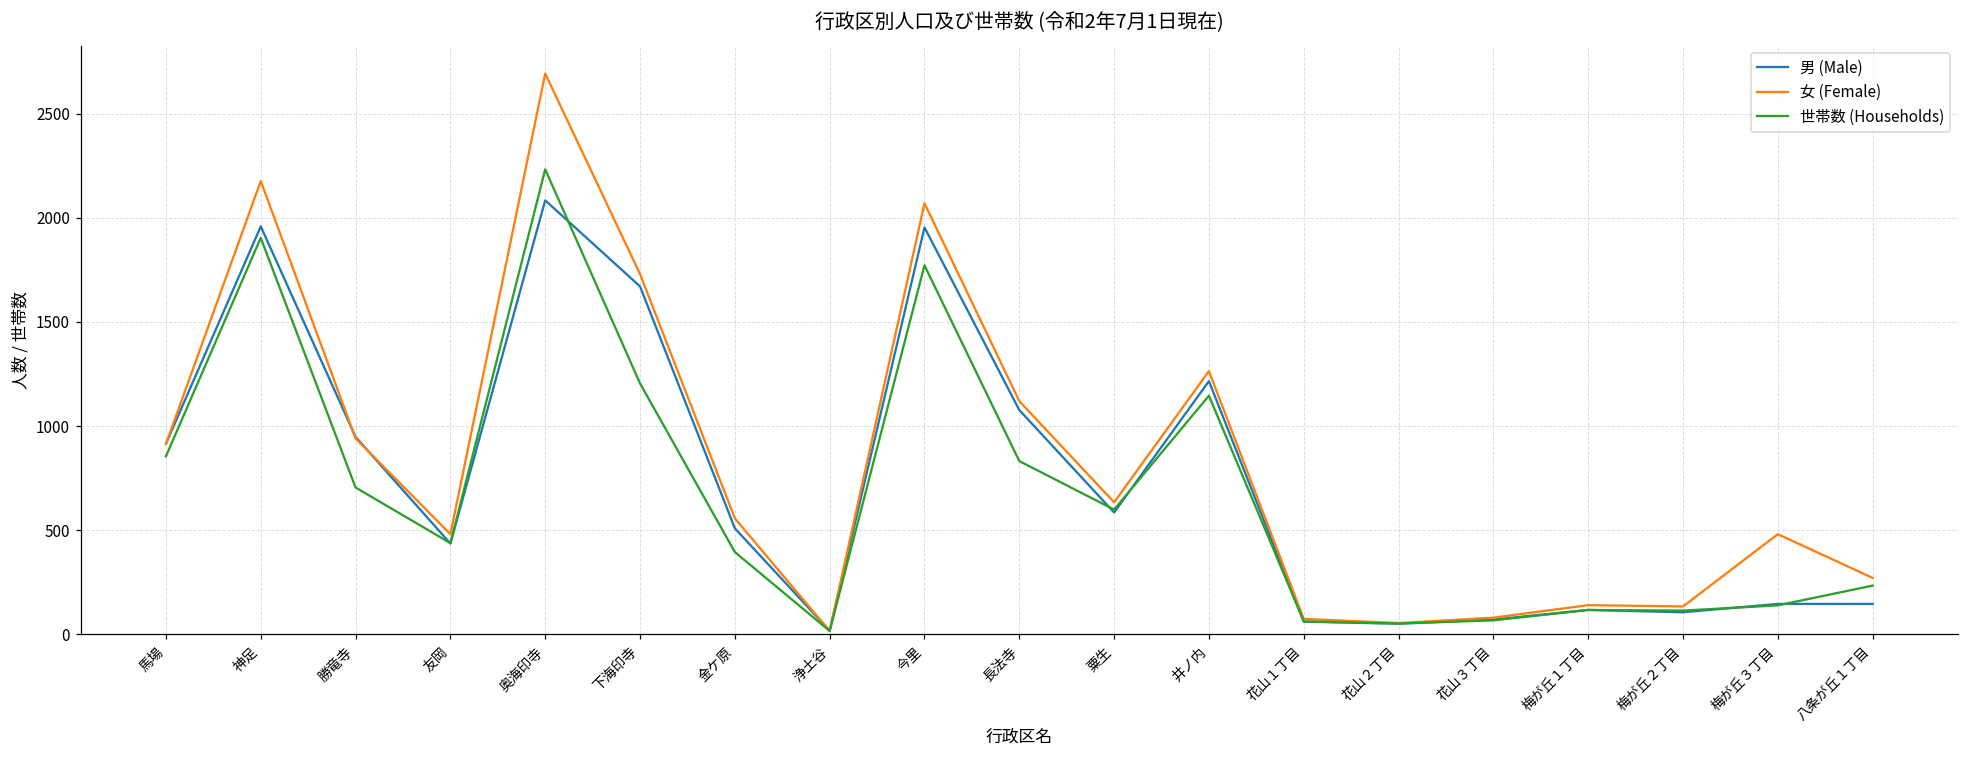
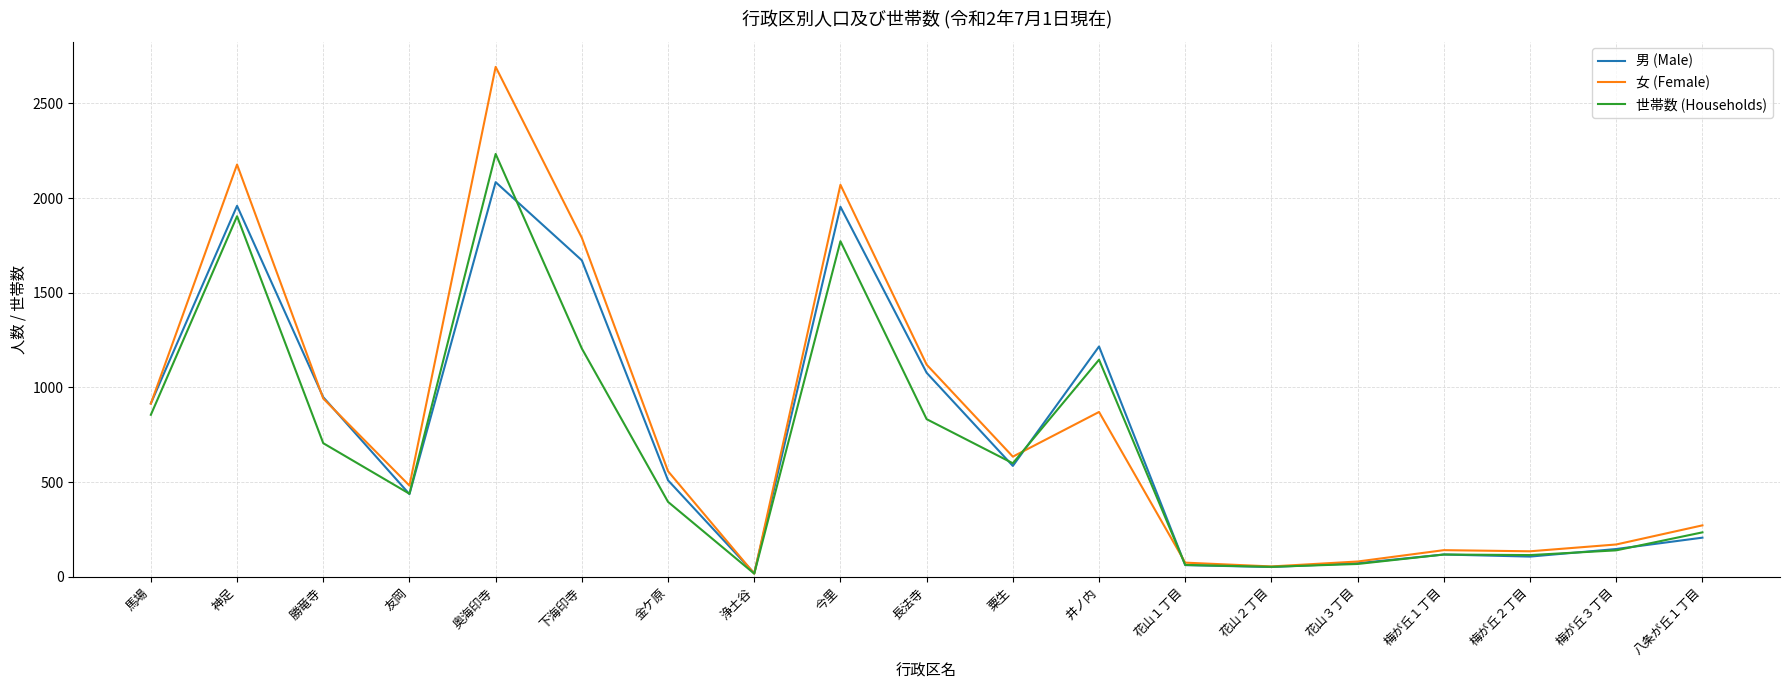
  {
    "男 (Male)": {
      "神足": 1960,
      "奥海印寺": 2080,
      "下海印寺": 1670,
      "金ケ原": 510,
      "今里": 1950,
      "長法寺": 1080,
      "粟生": 590,
      "井ノ内": 1220,
-     "八条が丘１丁目": 150
+     "八条が丘１丁目": 210
    },
    "女 (Female)": {
      "神足": 2180,
      "友岡": 480,
      "奥海印寺": 2690,
-     "下海印寺": 1730,
+     "下海印寺": 1790,
      "金ケ原": 560,
      "今里": 2070,
      "長法寺": 1120,
      "粟生": 630,
-     "井ノ内": 1260,
+     "井ノ内": 870,
      "梅が丘１丁目": 140,
      "梅が丘２丁目": 130,
-     "梅が丘３丁目": 480,
+     "梅が丘３丁目": 170,
      "八条が丘１丁目": 270
    },
    "世帯数 (Households)": {
      "馬場": 860,
      "神足": 1900,
      "勝竜寺": 710,
      "奥海印寺": 2230,
      "下海印寺": 1210,
      "金ケ原": 400,
      "今里": 1770,
      "長法寺": 830,
      "粟生": 600,
      "井ノ内": 1150,
      "八条が丘１丁目": 230
    }
  }
